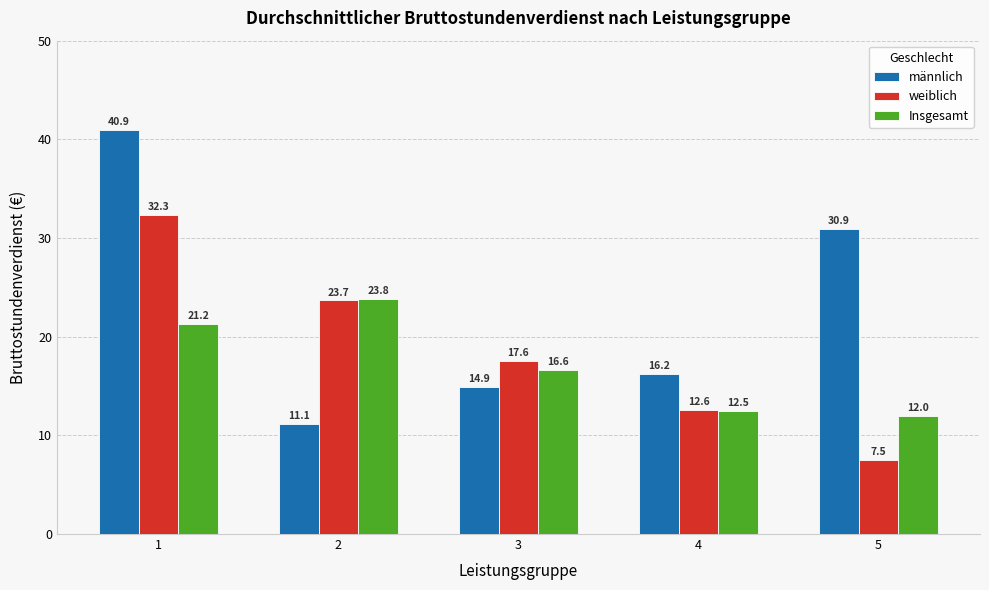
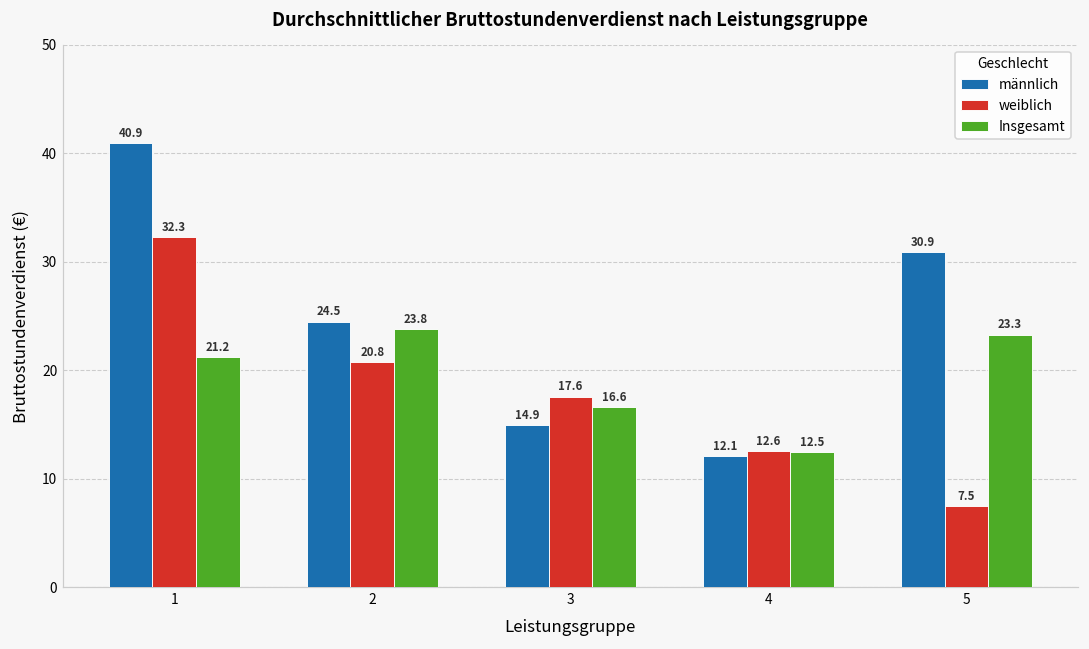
  {
    "männlich": {
      "1": 40.9,
-     "2": 11.1,
+     "2": 24.5,
      "3": 14.9,
-     "4": 16.2,
+     "4": 12.1,
      "5": 30.9
    },
    "weiblich": {
      "1": 32.3,
-     "2": 23.7,
+     "2": 20.8,
      "3": 17.6,
      "4": 12.6,
      "5": 7.5
    },
    "Insgesamt": {
      "1": 21.2,
      "2": 23.8,
      "3": 16.6,
      "4": 12.5,
-     "5": 12.0
+     "5": 23.3
    }
  }
